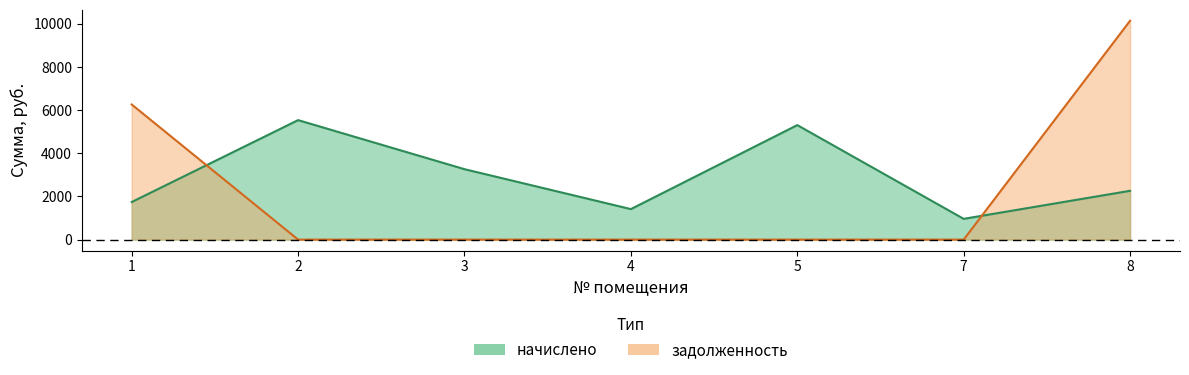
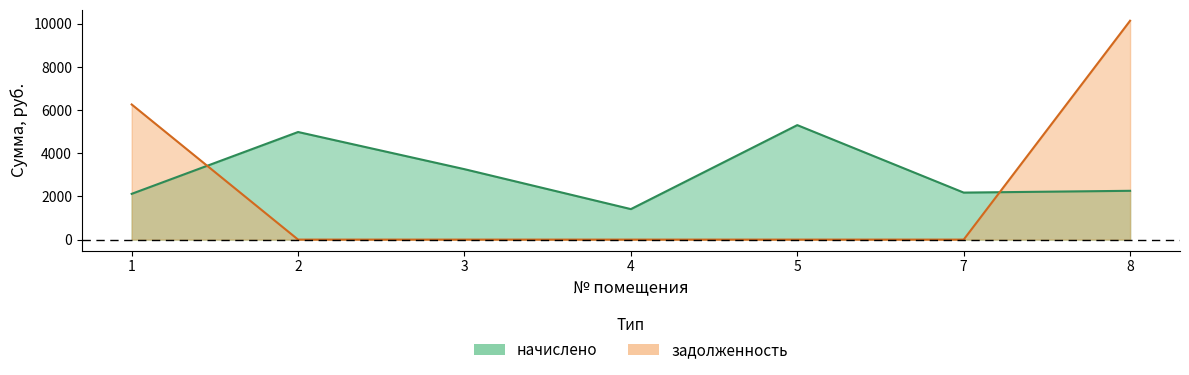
  {
    "начислено": {
-     "1": 1700,
-     "2": 5500,
+     "1": 2100,
+     "2": 5000,
      "3": 3300,
      "4": 1400,
      "5": 5300,
-     "7": 1000,
+     "7": 2200,
      "8": 2300
    },
    "задолженность": {
      "1": 6300,
      "2": 0,
      "3": 0,
      "4": 0,
      "5": 0,
      "7": 0,
      "8": 10100
    }
  }
